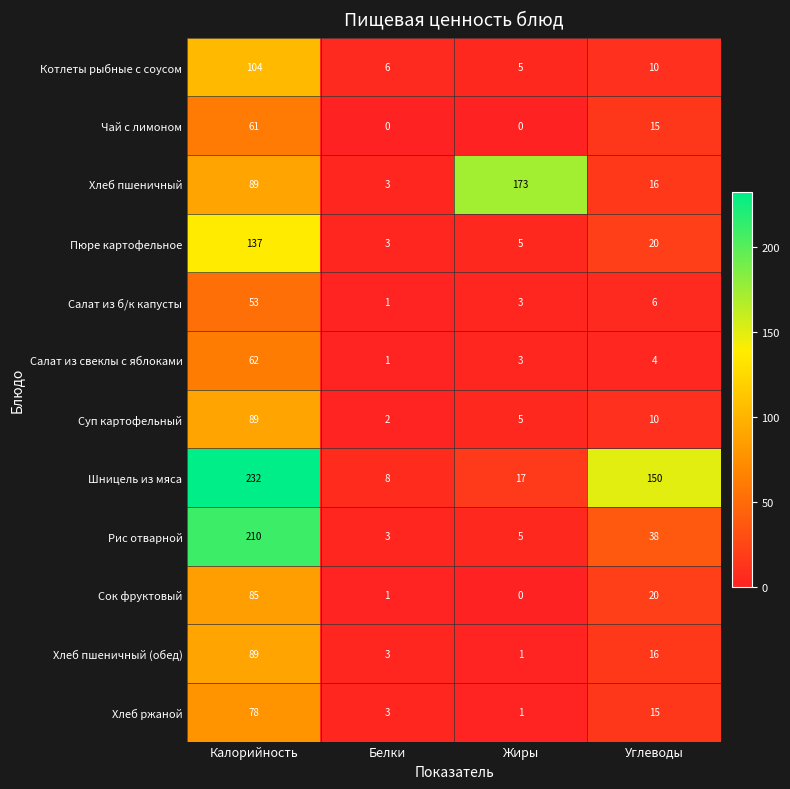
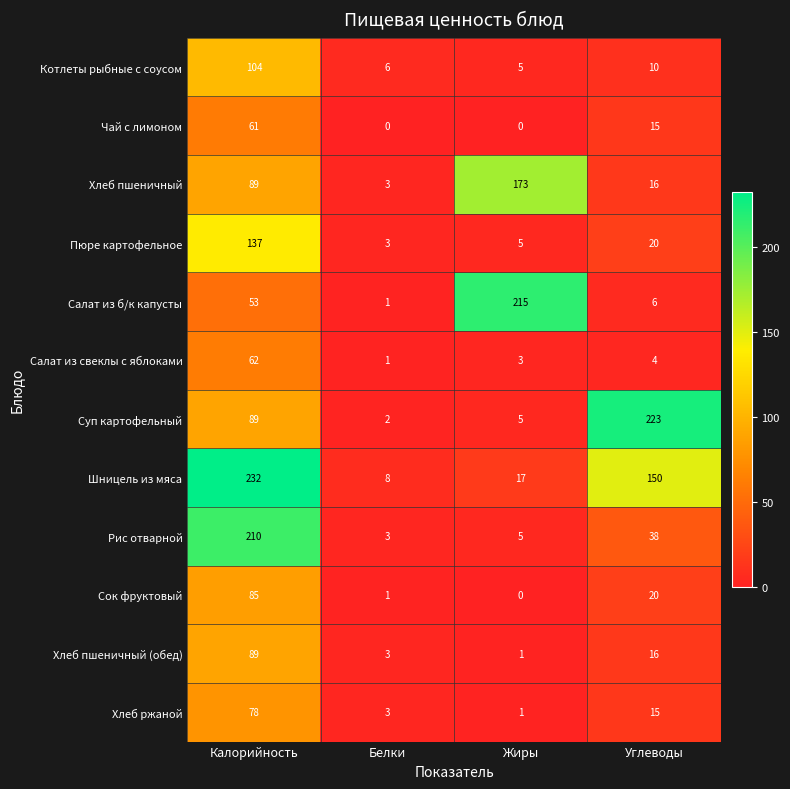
  {
    "Котлеты рыбные с соусом": {
      "Калорийность": 104,
      "Белки": 6,
      "Жиры": 5,
      "Углеводы": 10
    },
    "Чай с лимоном": {
      "Калорийность": 61,
      "Белки": 0,
      "Жиры": 0,
      "Углеводы": 15
    },
    "Хлеб пшеничный": {
      "Калорийность": 89,
      "Белки": 3,
      "Жиры": 173,
      "Углеводы": 16
    },
    "Пюре картофельное": {
      "Калорийность": 137,
      "Белки": 3,
      "Жиры": 5,
      "Углеводы": 20
    },
    "Салат из б/к капусты": {
      "Калорийность": 53,
      "Белки": 1,
-     "Жиры": 3,
+     "Жиры": 215,
      "Углеводы": 6
    },
    "Салат из свеклы с яблоками": {
      "Калорийность": 62,
      "Белки": 1,
      "Жиры": 3,
      "Углеводы": 4
    },
    "Суп картофельный": {
      "Калорийность": 89,
      "Белки": 2,
      "Жиры": 5,
-     "Углеводы": 10
+     "Углеводы": 223
    },
    "Шницель из мяса": {
      "Калорийность": 232,
      "Белки": 8,
      "Жиры": 17,
      "Углеводы": 150
    },
    "Рис отварной": {
      "Калорийность": 210,
      "Белки": 3,
      "Жиры": 5,
      "Углеводы": 38
    },
    "Сок фруктовый": {
      "Калорийность": 85,
      "Белки": 1,
      "Жиры": 0,
      "Углеводы": 20
    },
    "Хлеб пшеничный (обед)": {
      "Калорийность": 89,
      "Белки": 3,
      "Жиры": 1,
      "Углеводы": 16
    },
    "Хлеб ржаной": {
      "Калорийность": 78,
      "Белки": 3,
      "Жиры": 1,
      "Углеводы": 15
    }
  }
